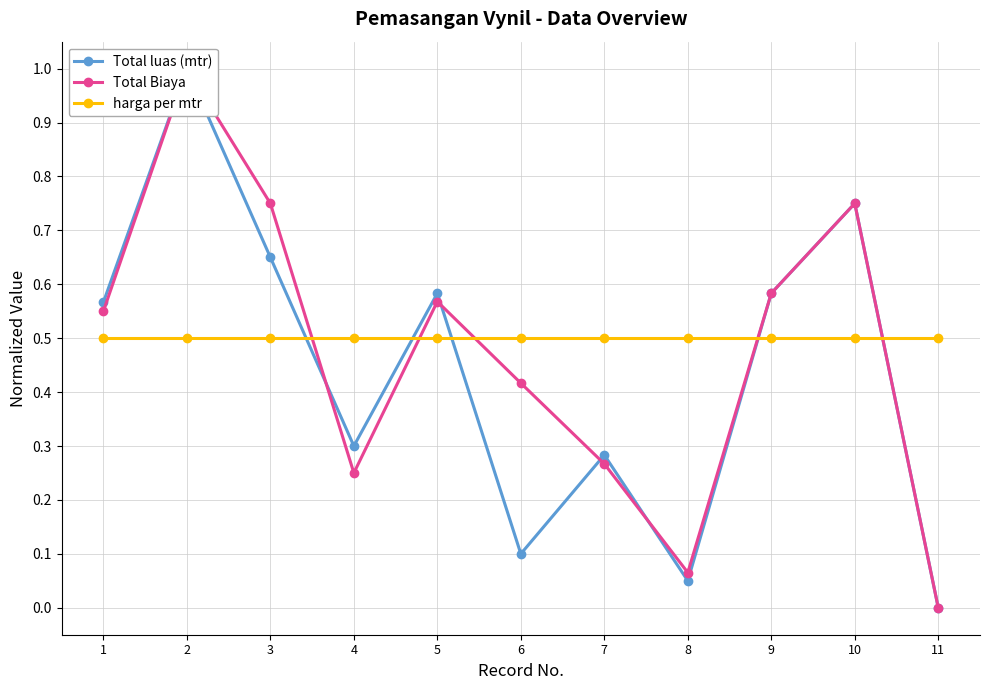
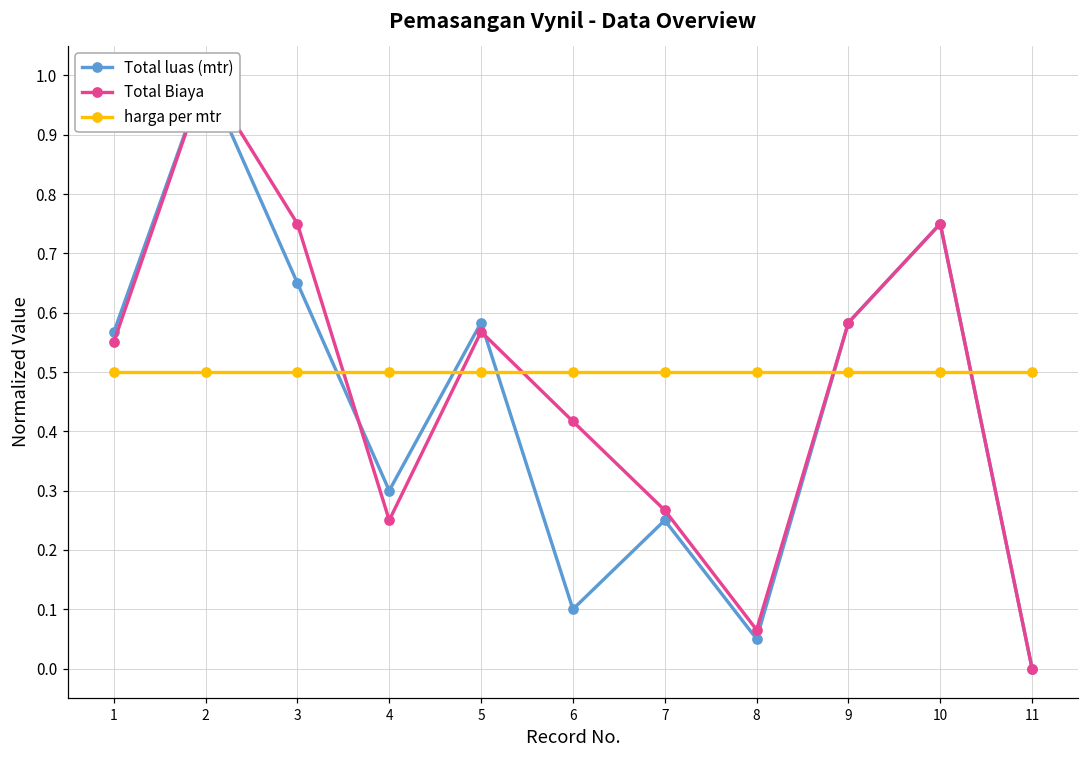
  {
    "Total luas (mtr)": {
      "1": 0.57,
      "3": 0.65,
      "4": 0.30,
      "5": 0.58,
      "6": 0.10,
-     "7": 0.28,
+     "7": 0.25,
      "8": 0.05
    },
    "Total Biaya": {
      "1": 0.55,
      "3": 0.75,
      "4": 0.25,
      "5": 0.57,
      "6": 0.42,
      "7": 0.27,
      "8": 0.07
    },
    "harga per mtr": {
      "1": 0.50,
      "2": 0.50,
      "3": 0.50,
      "4": 0.50,
      "5": 0.50,
      "6": 0.50,
      "7": 0.50,
      "8": 0.50,
      "9": 0.50,
      "10": 0.50,
      "11": 0.50
    }
  }
